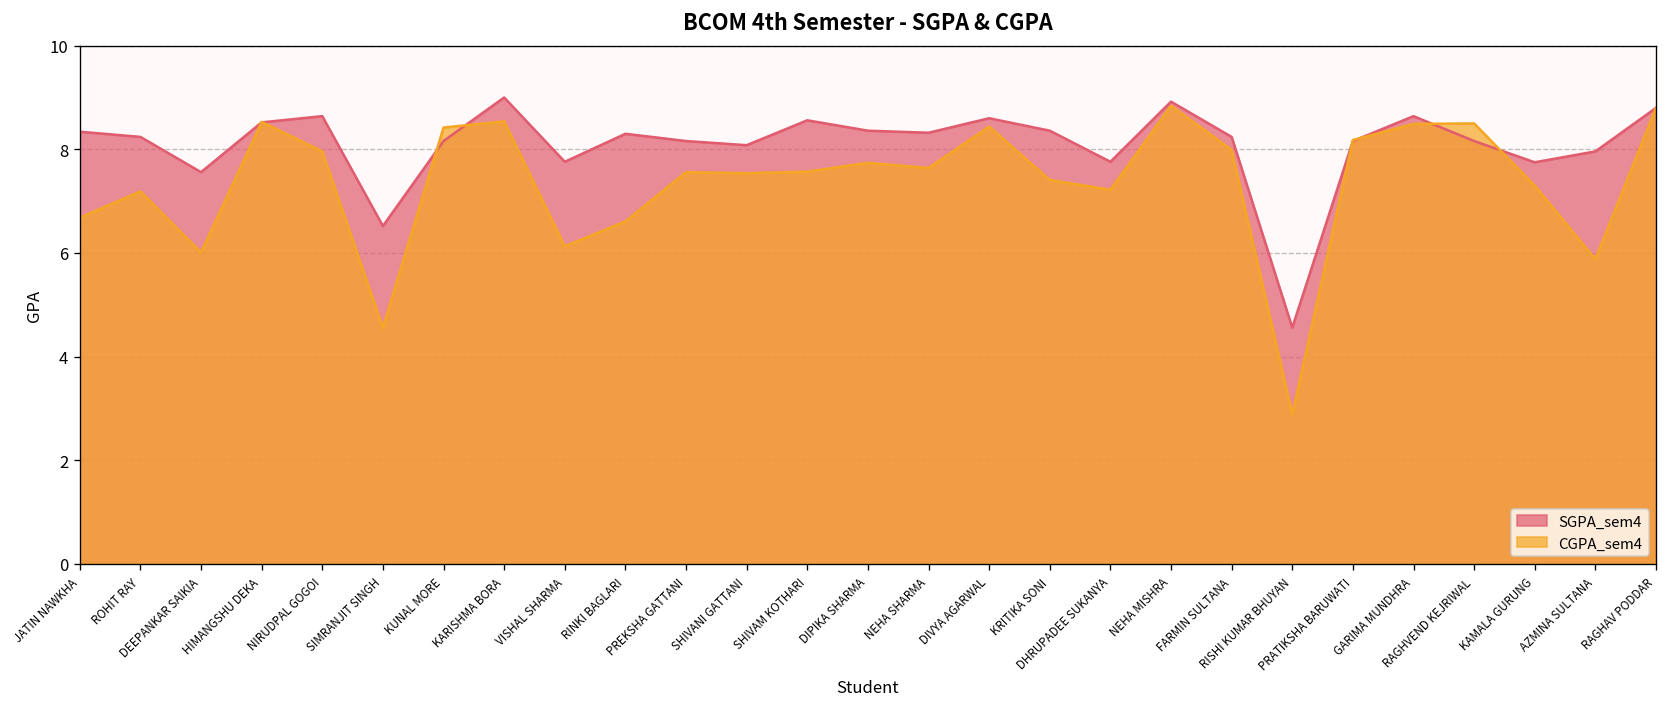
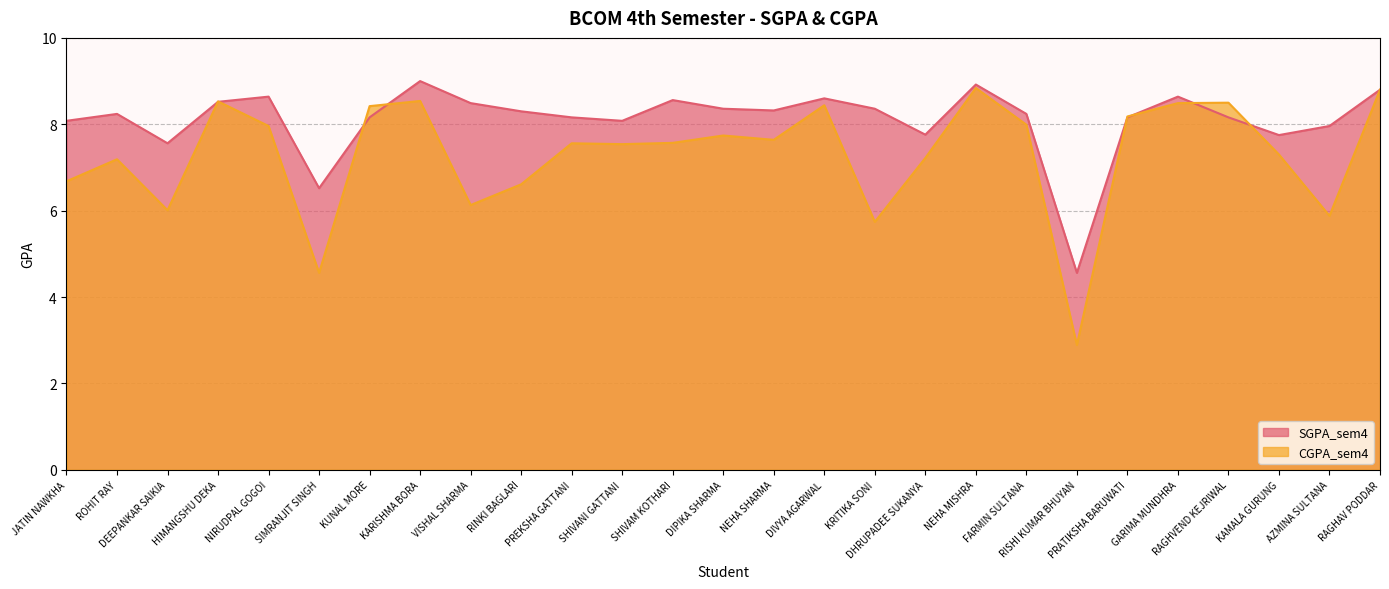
  {
    "SGPA_sem4": {
-     "JATIN NAWKHA": 8.3,
+     "JATIN NAWKHA": 8.1,
      "ROHIT RAY": 8.2,
      "DEEPANKAR SAIKIA": 7.6,
      "NIRUDPAL GOGOI": 8.6,
      "SIMRANJIT SINGH": 6.5,
      "KUNAL MORE": 8.2,
      "KARISHMA BORA": 9.0,
-     "VISHAL SHARMA": 7.8,
+     "VISHAL SHARMA": 8.5,
      "RINKI BAGLARI": 8.3,
      "PREKSHA GATTANI": 8.2,
      "SHIVANI GATTANI": 8.1,
      "SHIVAM KOTHARI": 8.6,
      "DIPIKA SHARMA": 8.4,
      "NEHA SHARMA": 8.3,
      "DIVYA AGARWAL": 8.6,
      "KRITIKA SONI": 8.4,
      "DHRUPADEE SUKANYA": 7.8,
      "NEHA MISHRA": 8.9,
      "FARMIN SULTANA": 8.2,
      "RISHI KUMAR BHUYAN": 4.6,
      "GARIMA MUNDHRA": 8.6,
      "RAGHVEND KEJRIWAL": 8.2,
      "KAMALA GURUNG": 7.8,
      "AZMINA SULTANA": 8.0
    },
    "CGPA_sem4": {
      "JATIN NAWKHA": 6.7,
      "ROHIT RAY": 7.2,
      "DEEPANKAR SAIKIA": 6.0,
      "NIRUDPAL GOGOI": 8.0,
      "SIMRANJIT SINGH": 4.6,
      "KUNAL MORE": 8.4,
      "KARISHMA BORA": 8.5,
      "VISHAL SHARMA": 6.1,
      "RINKI BAGLARI": 6.6,
      "PREKSHA GATTANI": 7.6,
      "SHIVANI GATTANI": 7.5,
      "SHIVAM KOTHARI": 7.6,
      "DIPIKA SHARMA": 7.7,
      "NEHA SHARMA": 7.6,
      "DIVYA AGARWAL": 8.4,
-     "KRITIKA SONI": 7.4,
+     "KRITIKA SONI": 5.7,
      "DHRUPADEE SUKANYA": 7.2,
      "NEHA MISHRA": 8.8,
      "FARMIN SULTANA": 8.0,
      "RISHI KUMAR BHUYAN": 2.9,
      "GARIMA MUNDHRA": 8.5,
      "RAGHVEND KEJRIWAL": 8.5,
      "KAMALA GURUNG": 7.3,
      "AZMINA SULTANA": 5.9
    }
  }
